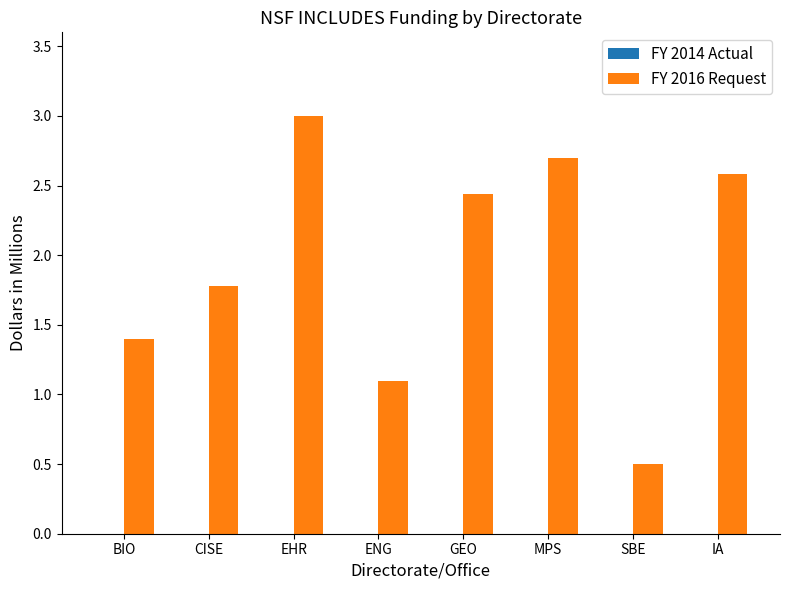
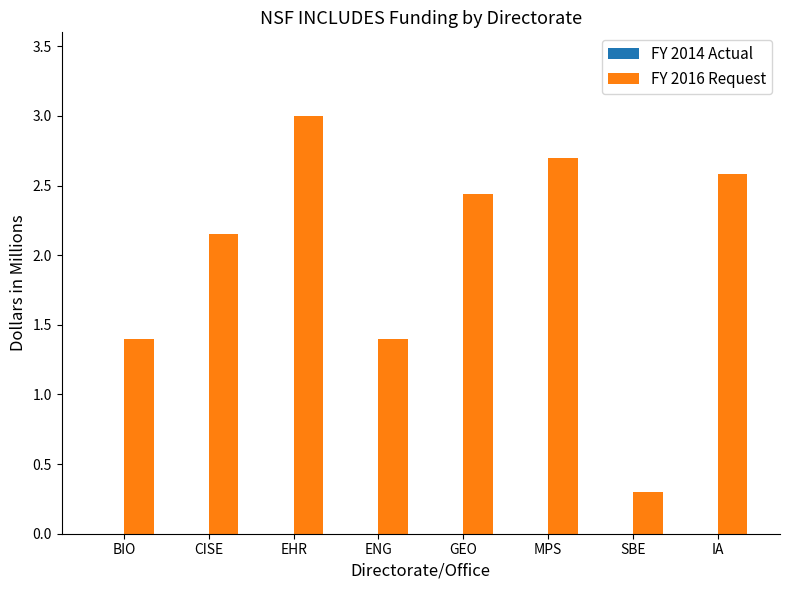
  {
    "FY 2014 Actual": {
      "BIO": 0.00,
      "CISE": 0.00,
      "EHR": 0.00,
      "ENG": 0.00,
      "GEO": 0.00,
      "MPS": 0.00,
      "SBE": 0.00,
      "IA": 0.00
    },
    "FY 2016 Request": {
      "BIO": 1.40,
-     "CISE": 1.78,
+     "CISE": 2.15,
      "EHR": 3.00,
-     "ENG": 1.1,
+     "ENG": 1.4,
      "GEO": 2.44,
      "MPS": 2.70,
-     "SBE": 0.5,
+     "SBE": 0.3,
      "IA": 2.58
    }
  }
